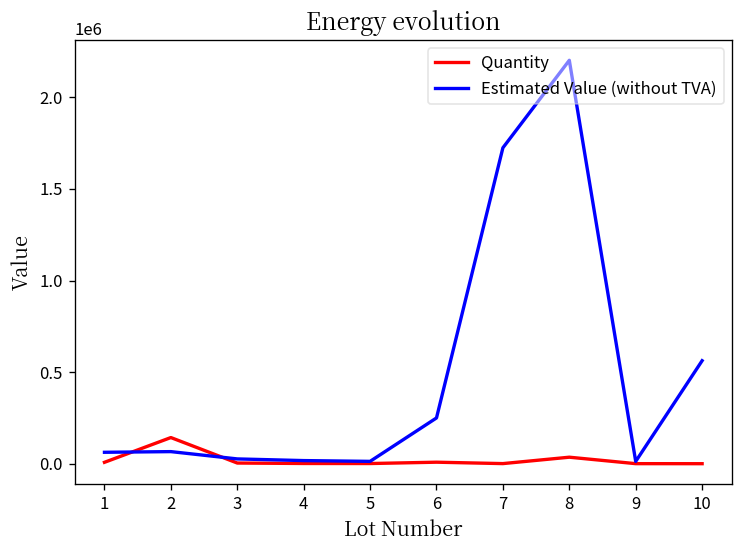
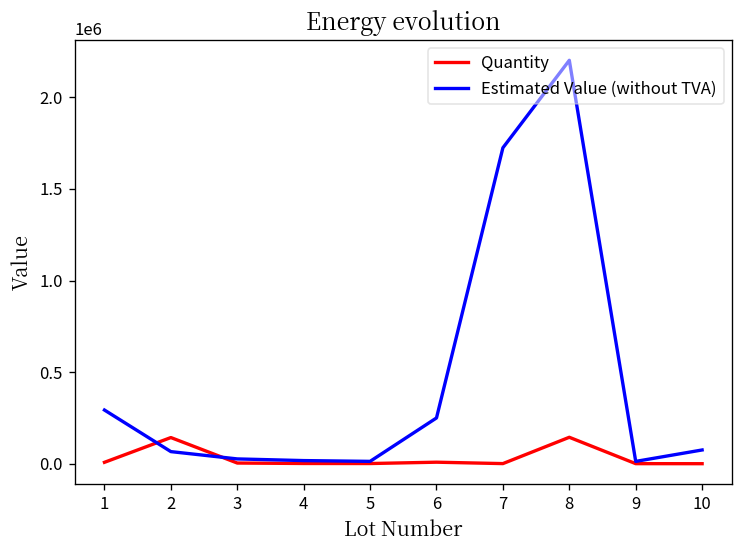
  {
    "Quantity": {
      "1": 10000,
      "2": 140000,
      "3": 0,
      "6": 10000,
      "7": 0,
-     "8": 40000,
+     "8": 140000,
      "10": 0
    },
    "Estimated Value (without TVA)": {
-     "1": 60000,
+     "1": 290000,
      "2": 70000,
      "3": 30000,
      "6": 250000,
      "7": 1720000,
-     "10": 560000
+     "10": 80000
    }
  }
